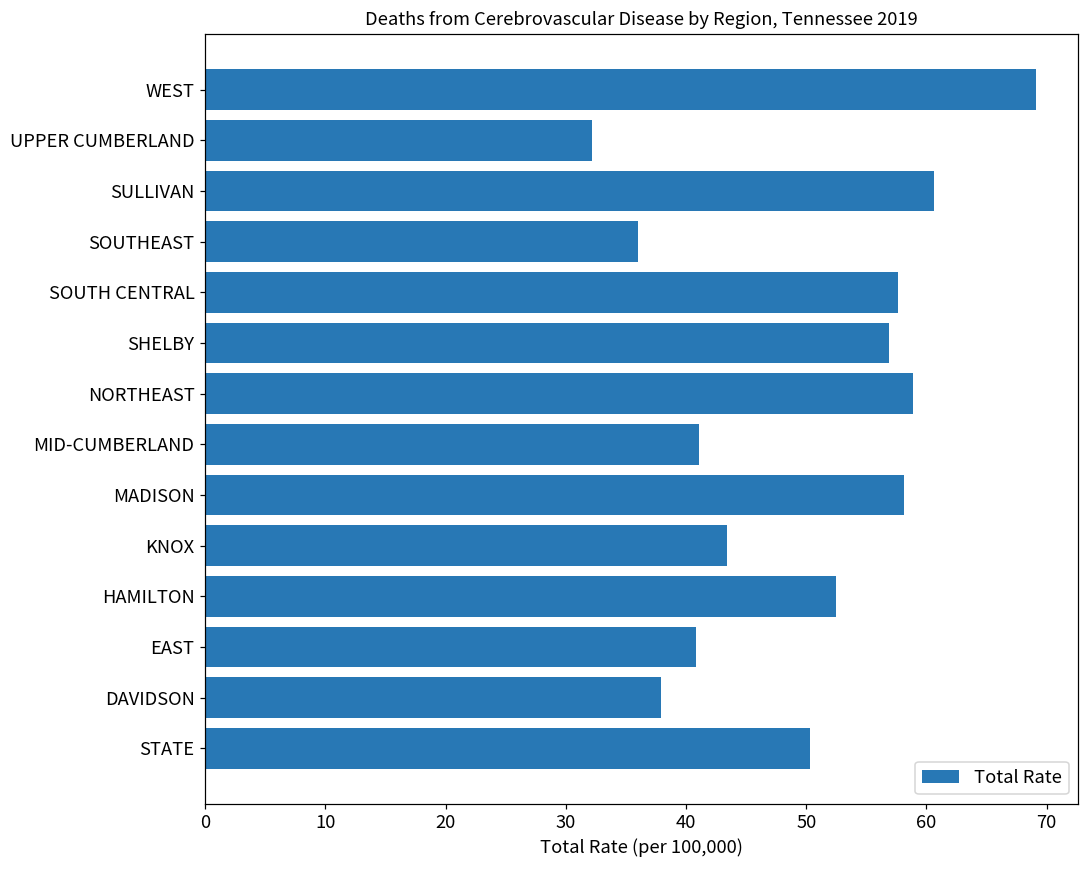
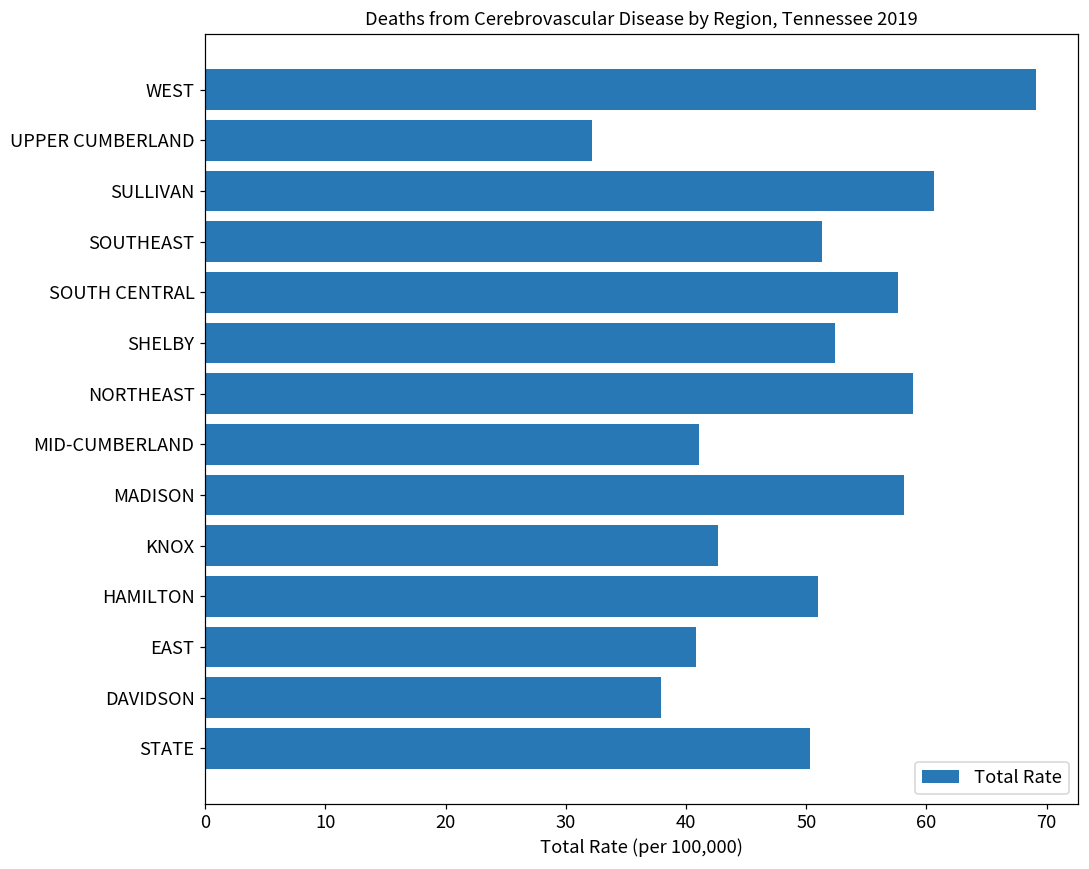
  {
    "WEST": 69.2,
    "UPPER CUMBERLAND": 32.2,
    "SULLIVAN": 60.6,
-   "SOUTHEAST": 36.0,
+   "SOUTHEAST": 51.3,
    "SOUTH CENTRAL": 57.6,
-   "SHELBY": 56.9,
+   "SHELBY": 52.4,
    "NORTHEAST": 58.9,
    "MID-CUMBERLAND": 41.1,
    "MADISON": 58.2,
-   "KNOX": 43.4,
-   "HAMILTON": 52.5,
+   "KNOX": 42.6,
+   "HAMILTON": 51.0,
    "EAST": 40.8,
    "DAVIDSON": 37.9,
    "STATE": 50.3
  }
